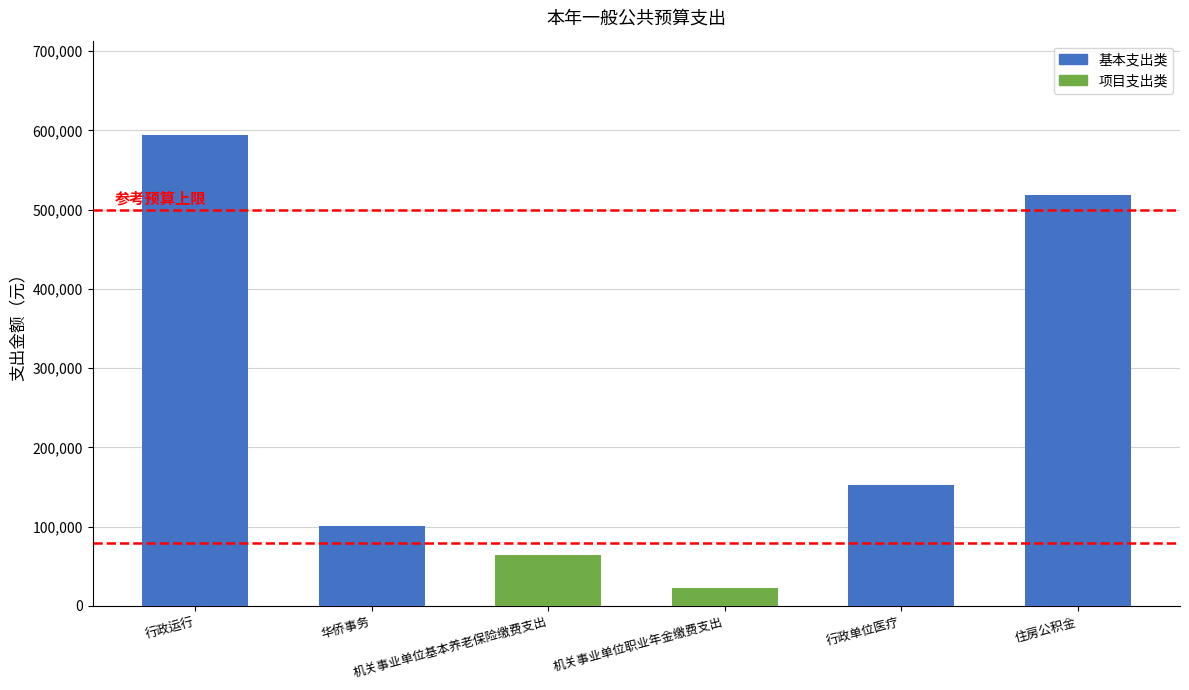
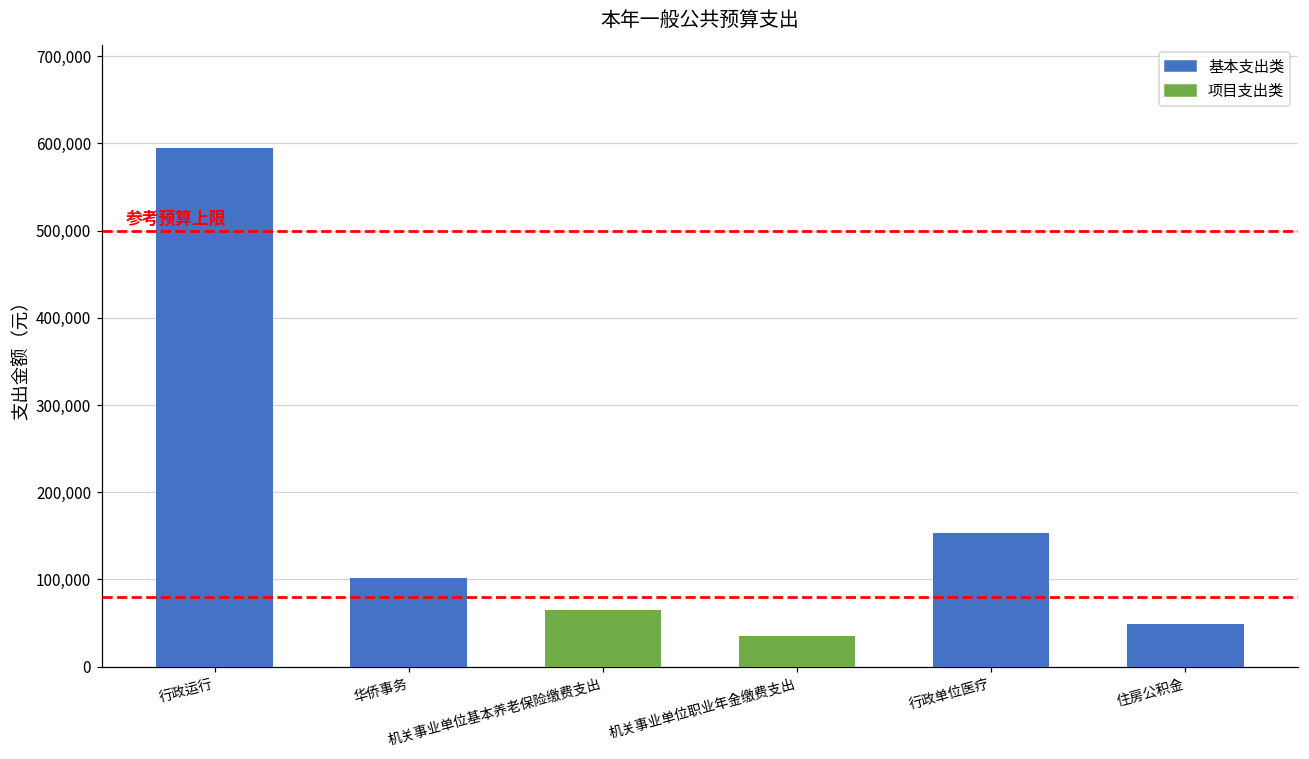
  {
    "行政运行": "590,000",
    "华侨事务": "100,000",
    "机关事业单位基本养老保险缴费支出": "60,000",
-   "机关事业单位职业年金缴费支出": "20,000",
+   "机关事业单位职业年金缴费支出": "30,000",
    "行政单位医疗": "150,000",
-   "住房公积金": "520,000"
+   "住房公积金": "50,000"
  }
